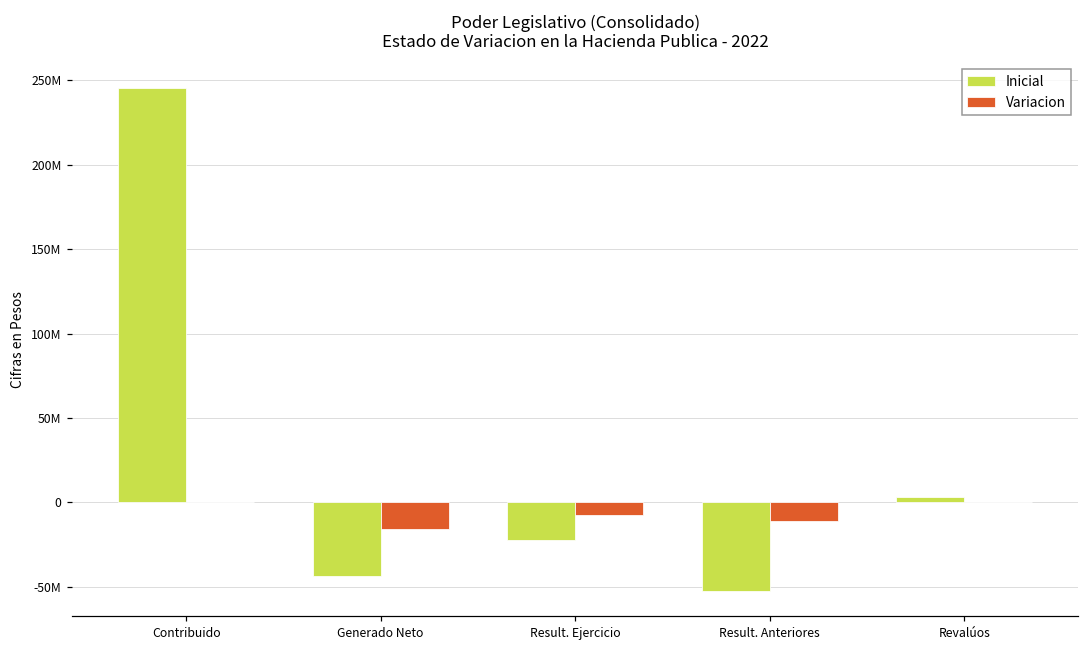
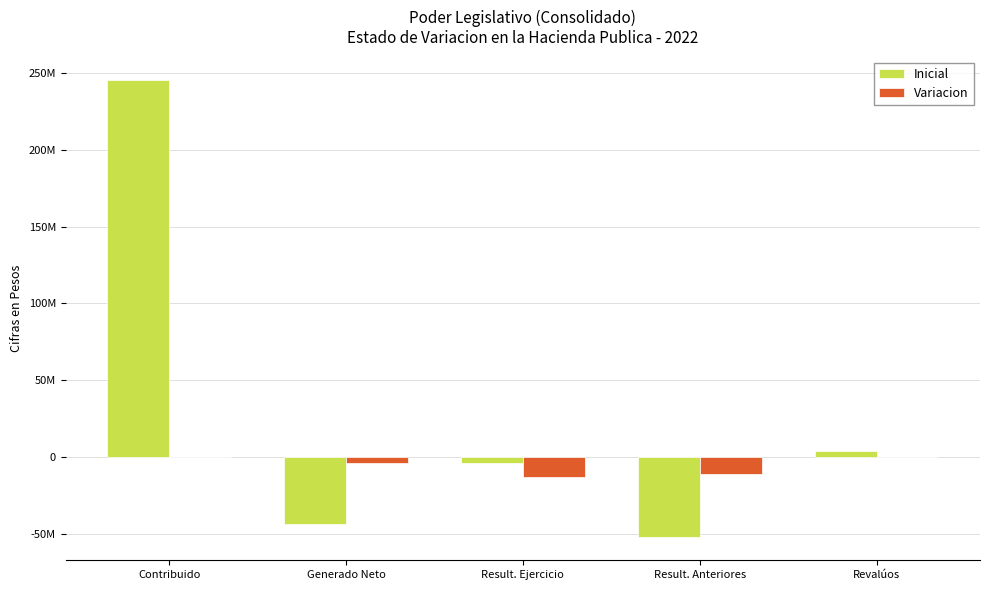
  {
    "Inicial": {
      "Contribuido": 246000000,
      "Generado Neto": -44000000,
-     "Result. Ejercicio": -22000000,
+     "Result. Ejercicio": -4000000,
      "Result. Anteriores": -53000000,
      "Revalúos": 3000000
    },
    "Variacion": {
      "Contribuido": 0,
-     "Generado Neto": -16000000,
-     "Result. Ejercicio": -7000000,
+     "Generado Neto": -4000000,
+     "Result. Ejercicio": -13000000,
      "Result. Anteriores": -11000000,
      "Revalúos": 0
    }
  }
